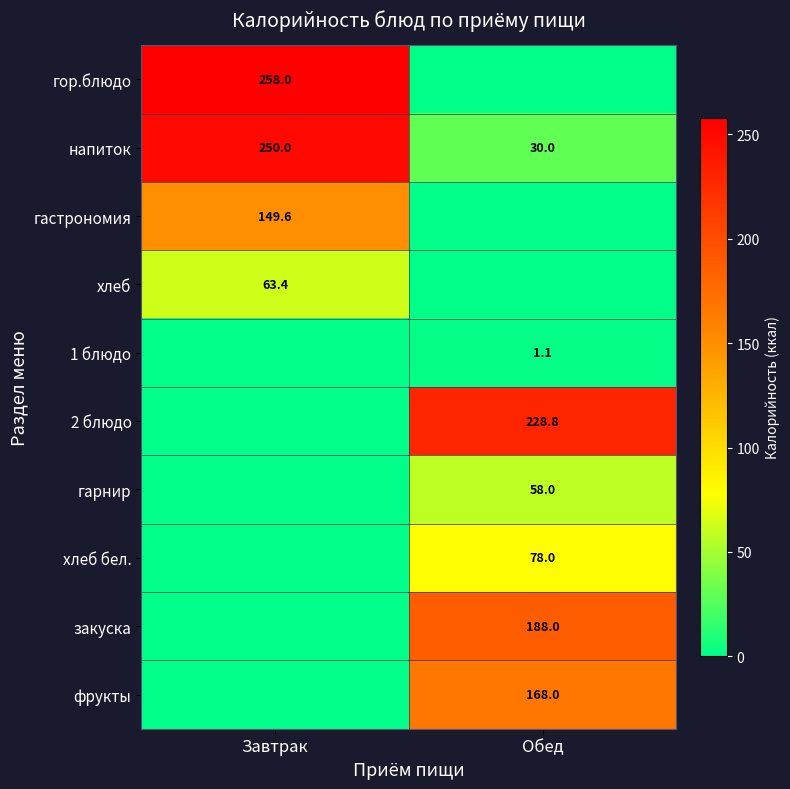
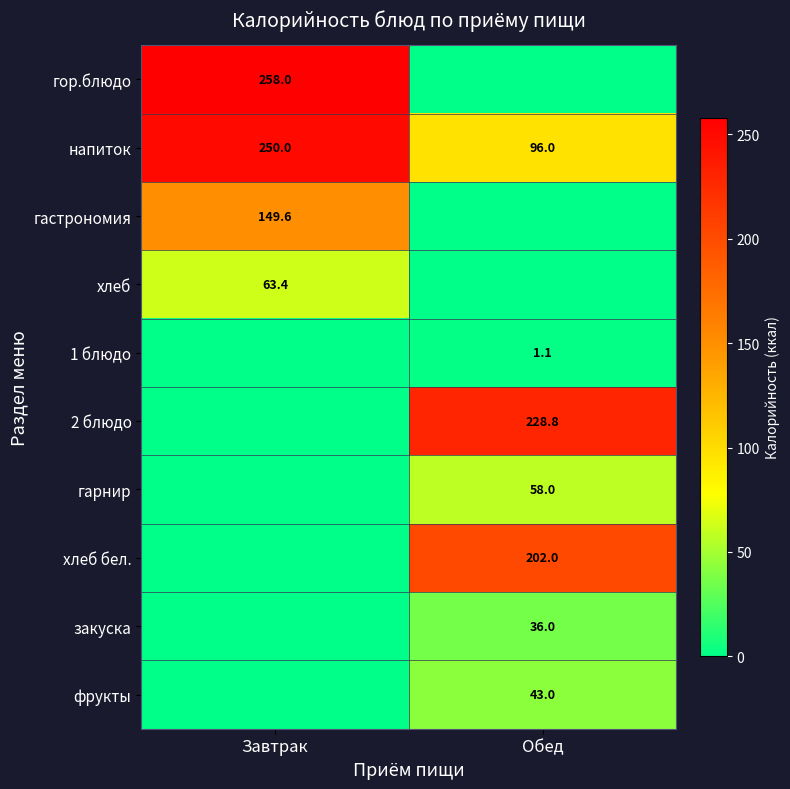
  {
    "гор.блюдо": {
      "Завтрак": 258.0
    },
    "напиток": {
      "Завтрак": 250.0,
-     "Обед": 30.0
+     "Обед": 96.0
    },
    "гастрономия": {
      "Завтрак": 149.6
    },
    "хлеб": {
      "Завтрак": 63.4
    },
    "1 блюдо": {
      "Обед": 1.1
    },
    "2 блюдо": {
      "Обед": 228.8
    },
    "гарнир": {
      "Обед": 58.0
    },
    "хлеб бел.": {
-     "Обед": 78.0
+     "Обед": 202.0
    },
    "закуска": {
-     "Обед": 188.0
+     "Обед": 36.0
    },
    "фрукты": {
-     "Обед": 168.0
+     "Обед": 43.0
    }
  }
